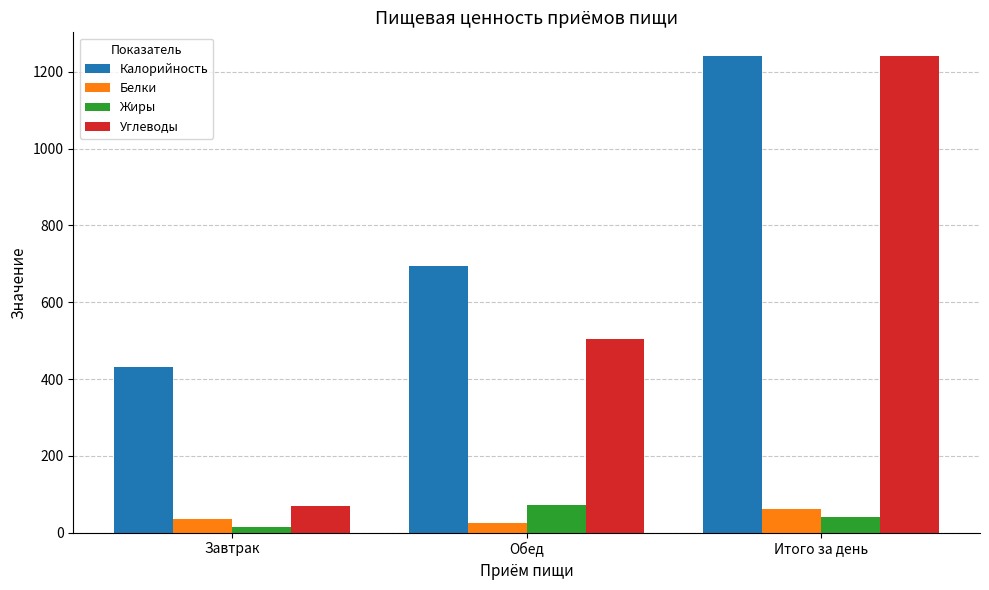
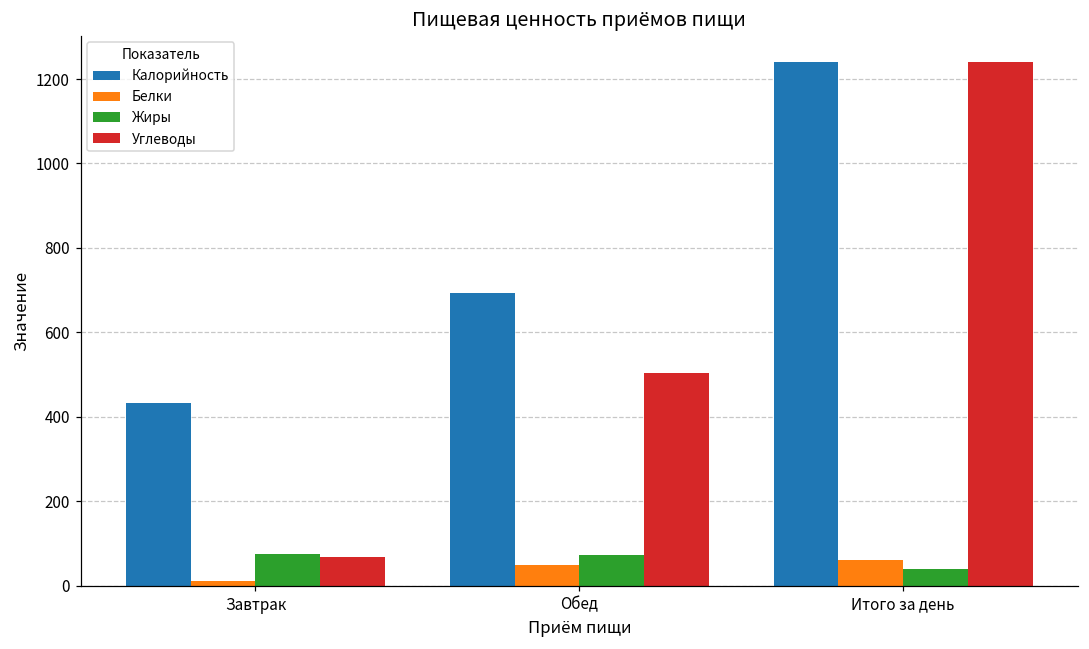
  {
    "Калорийность": {
      "Завтрак": 430,
      "Обед": 690,
      "Итого за день": 1240
    },
    "Белки": {
-     "Завтрак": 40,
-     "Обед": 30,
+     "Завтрак": 10,
+     "Обед": 50,
      "Итого за день": 60
    },
    "Жиры": {
-     "Завтрак": 10,
+     "Завтрак": 80,
      "Обед": 70,
      "Итого за день": 40
    },
    "Углеводы": {
      "Завтрак": 70,
      "Обед": 500,
      "Итого за день": 1240
    }
  }
